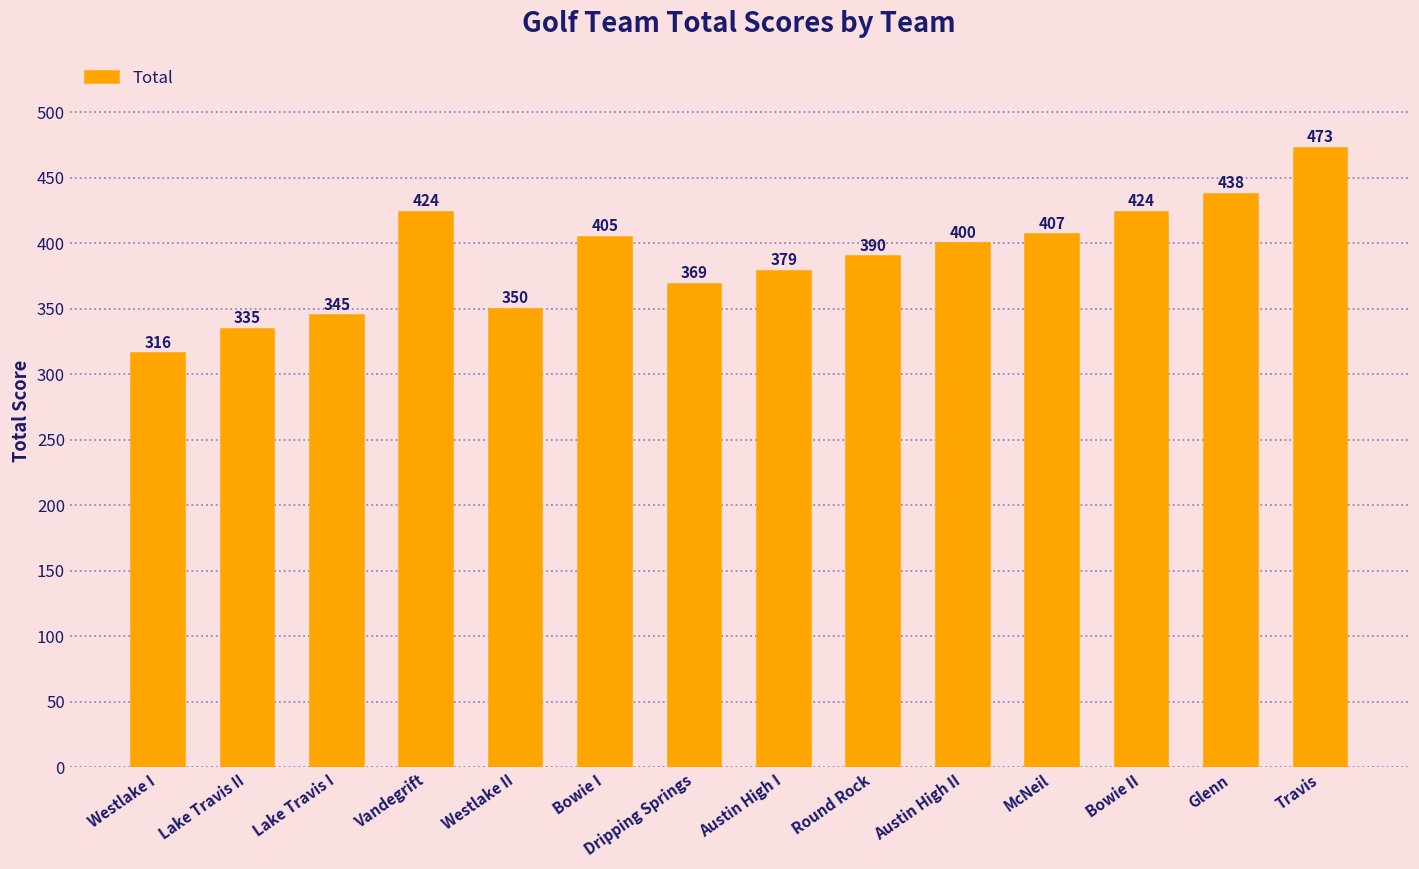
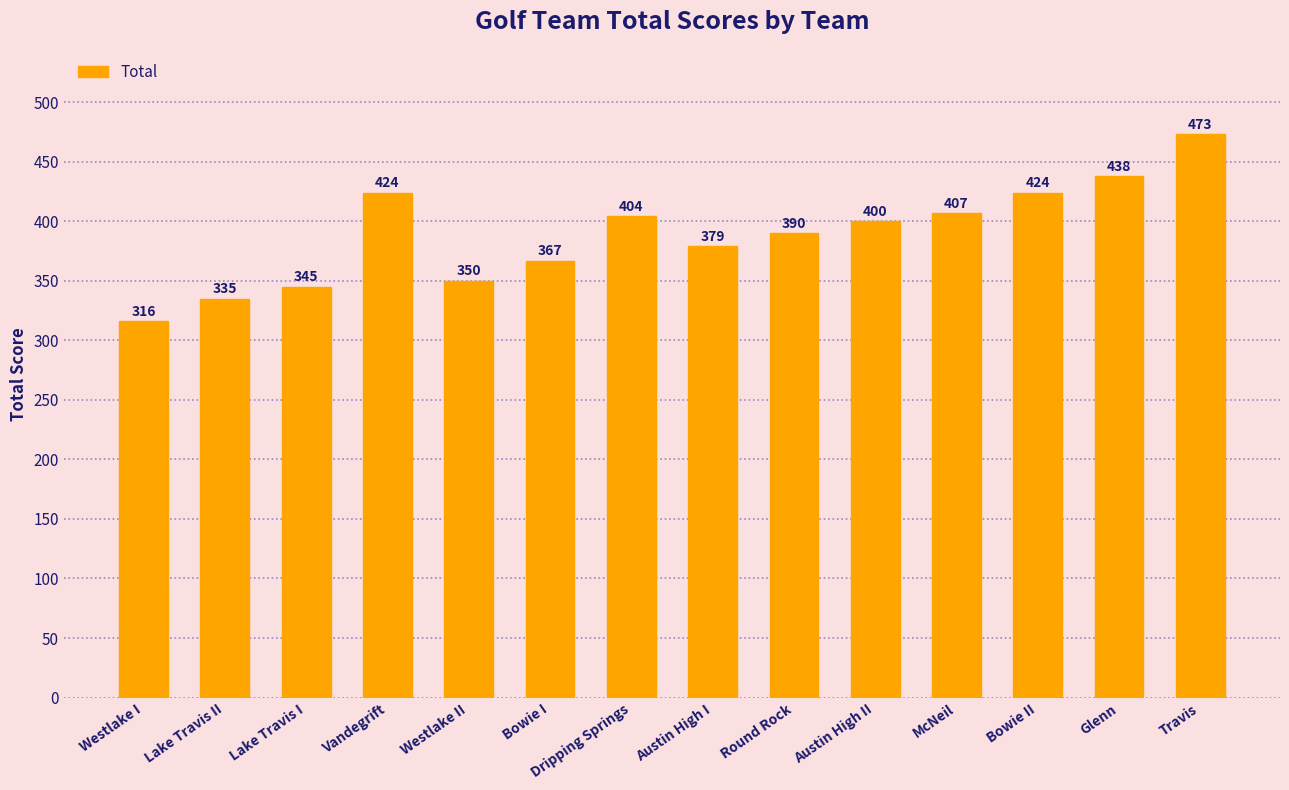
  {
    "Westlake I": 316,
    "Lake Travis II": 335,
    "Lake Travis I": 345,
    "Vandegrift": 424,
    "Westlake II": 350,
-   "Bowie I": 405,
-   "Dripping Springs": 369,
+   "Bowie I": 367,
+   "Dripping Springs": 404,
    "Austin High I": 379,
    "Round Rock": 390,
    "Austin High II": 400,
    "McNeil": 407,
    "Bowie II": 424,
    "Glenn": 438,
    "Travis": 473
  }
